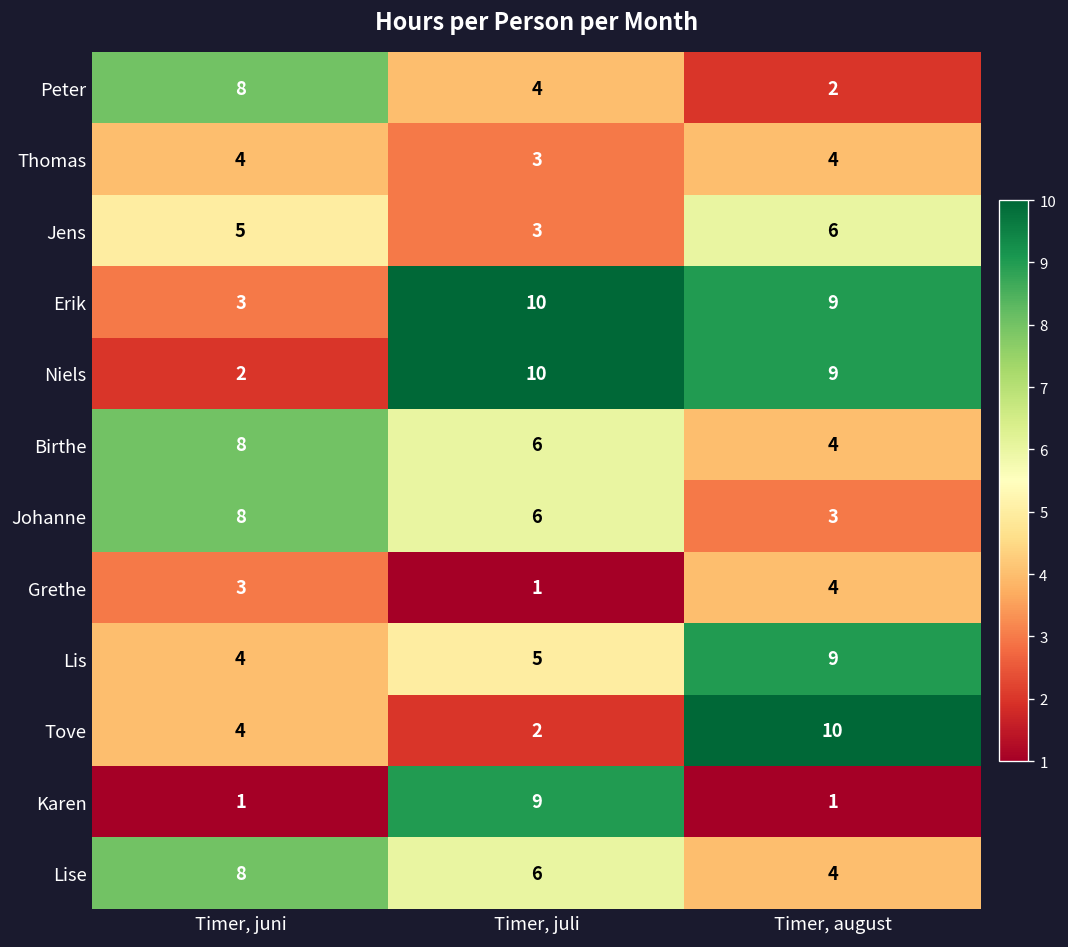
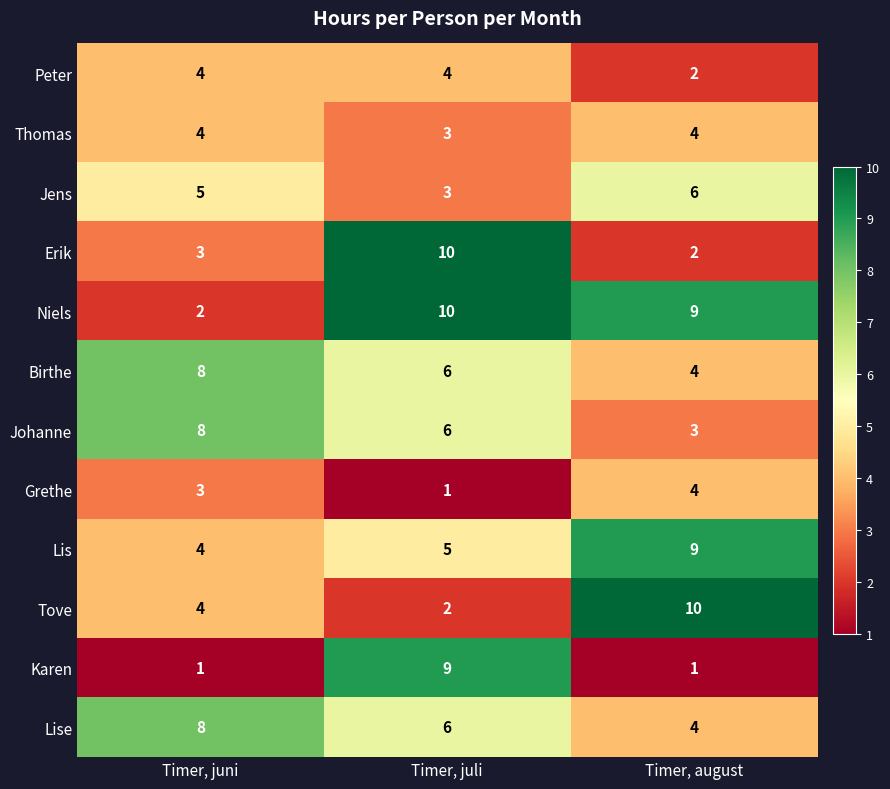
  {
    "Peter": {
-     "Timer, juni": 8,
+     "Timer, juni": 4,
      "Timer, juli": 4,
      "Timer, august": 2
    },
    "Thomas": {
      "Timer, juni": 4,
      "Timer, juli": 3,
      "Timer, august": 4
    },
    "Jens": {
      "Timer, juni": 5,
      "Timer, juli": 3,
      "Timer, august": 6
    },
    "Erik": {
      "Timer, juni": 3,
      "Timer, juli": 10,
-     "Timer, august": 9
+     "Timer, august": 2
    },
    "Niels": {
      "Timer, juni": 2,
      "Timer, juli": 10,
      "Timer, august": 9
    },
    "Birthe": {
      "Timer, juni": 8,
      "Timer, juli": 6,
      "Timer, august": 4
    },
    "Johanne": {
      "Timer, juni": 8,
      "Timer, juli": 6,
      "Timer, august": 3
    },
    "Grethe": {
      "Timer, juni": 3,
      "Timer, juli": 1,
      "Timer, august": 4
    },
    "Lis": {
      "Timer, juni": 4,
      "Timer, juli": 5,
      "Timer, august": 9
    },
    "Tove": {
      "Timer, juni": 4,
      "Timer, juli": 2,
      "Timer, august": 10
    },
    "Karen": {
      "Timer, juni": 1,
      "Timer, juli": 9,
      "Timer, august": 1
    },
    "Lise": {
      "Timer, juni": 8,
      "Timer, juli": 6,
      "Timer, august": 4
    }
  }
